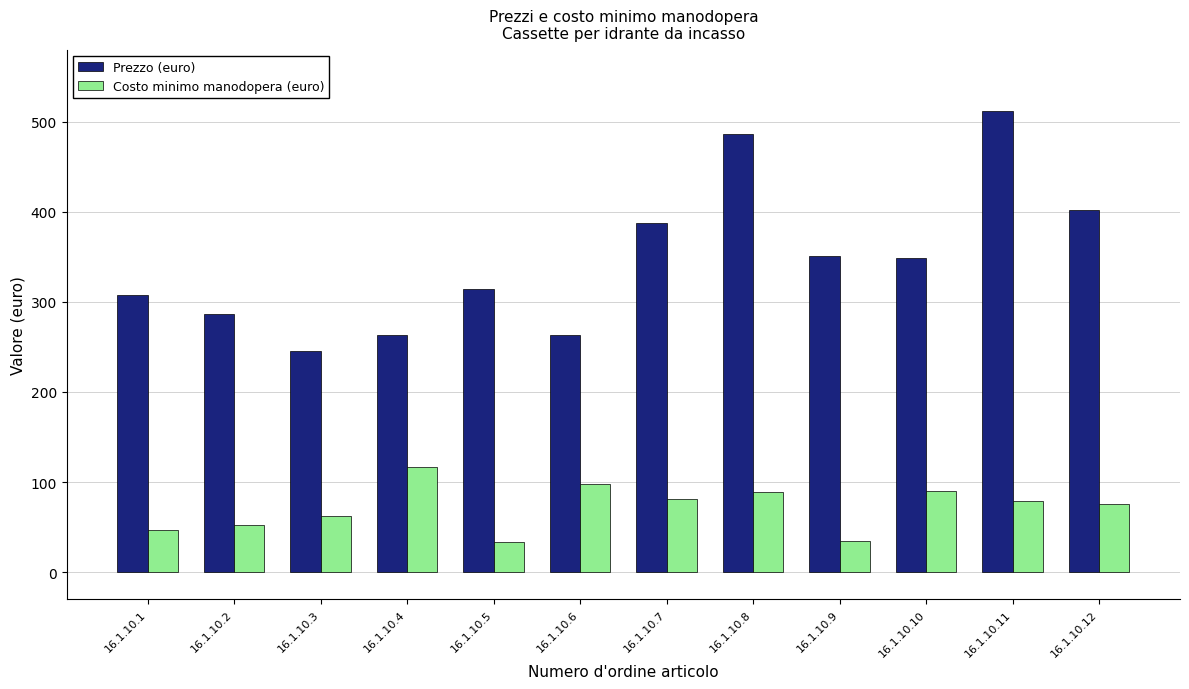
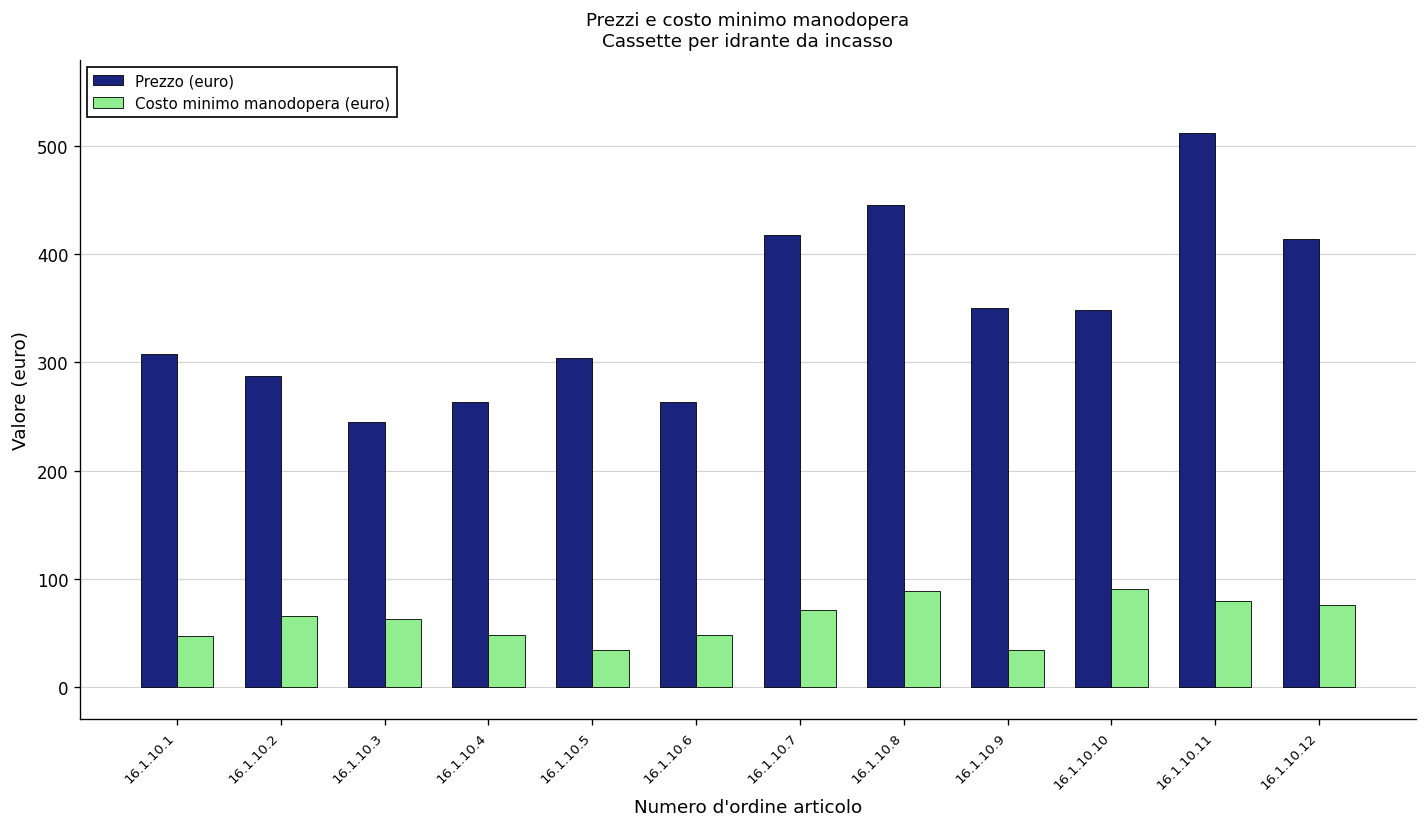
  {
    "Prezzo (euro)": {
      "16.1.10.1": 310,
      "16.1.10.2": 290,
      "16.1.10.3": 250,
      "16.1.10.4": 260,
-     "16.1.10.5": 310,
+     "16.1.10.5": 300,
      "16.1.10.6": 260,
-     "16.1.10.7": 390,
-     "16.1.10.8": 490,
+     "16.1.10.7": 420,
+     "16.1.10.8": 450,
      "16.1.10.9": 350,
      "16.1.10.10": 350,
      "16.1.10.11": 510,
-     "16.1.10.12": 400
+     "16.1.10.12": 410
    },
    "Costo minimo manodopera (euro)": {
      "16.1.10.1": 50,
-     "16.1.10.2": 50,
+     "16.1.10.2": 70,
      "16.1.10.3": 60,
-     "16.1.10.4": 120,
+     "16.1.10.4": 50,
      "16.1.10.5": 30,
-     "16.1.10.6": 100,
-     "16.1.10.7": 80,
+     "16.1.10.6": 50,
+     "16.1.10.7": 70,
      "16.1.10.8": 90,
      "16.1.10.9": 30,
      "16.1.10.10": 90,
      "16.1.10.11": 80,
      "16.1.10.12": 80
    }
  }
